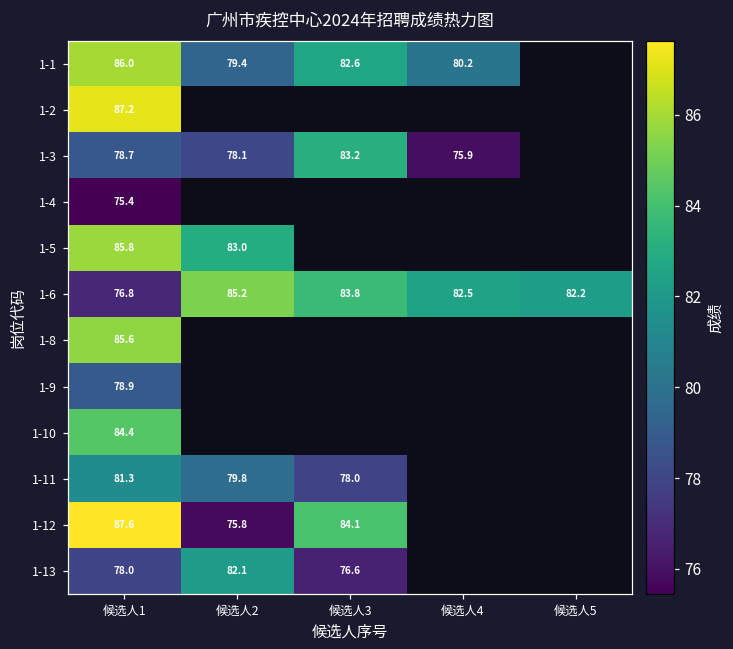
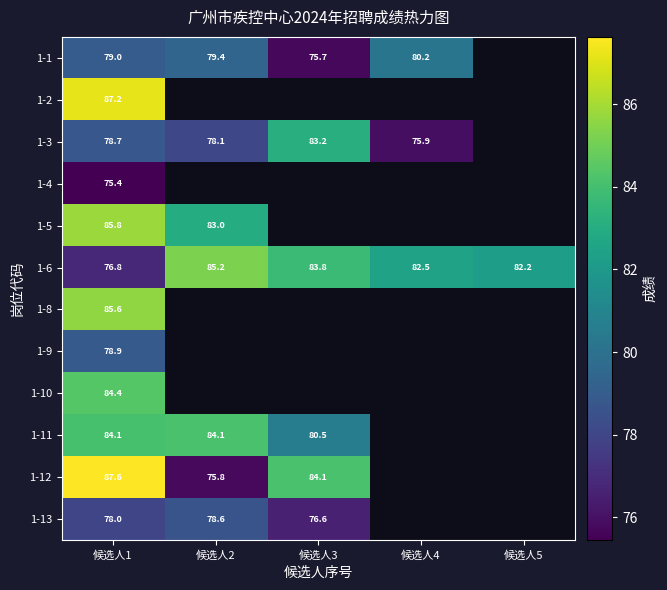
  {
    "1-1": {
-     "候选人1": 86.0,
+     "候选人1": 79.0,
      "候选人2": 79.4,
-     "候选人3": 82.6,
+     "候选人3": 75.7,
      "候选人4": 80.2
    },
    "1-2": {
      "候选人1": 87.2
    },
    "1-3": {
      "候选人1": 78.7,
      "候选人2": 78.1,
      "候选人3": 83.2,
      "候选人4": 75.9
    },
    "1-4": {
      "候选人1": 75.4
    },
    "1-5": {
      "候选人1": 85.8,
      "候选人2": 83.0
    },
    "1-6": {
      "候选人1": 76.8,
      "候选人2": 85.2,
      "候选人3": 83.8,
      "候选人4": 82.5,
      "候选人5": 82.2
    },
    "1-8": {
      "候选人1": 85.6
    },
    "1-9": {
      "候选人1": 78.9
    },
    "1-10": {
      "候选人1": 84.4
    },
    "1-11": {
-     "候选人1": 81.3,
-     "候选人2": 79.8,
-     "候选人3": 78.0
+     "候选人1": 84.1,
+     "候选人2": 84.1,
+     "候选人3": 80.5
    },
    "1-12": {
      "候选人1": 87.6,
      "候选人2": 75.8,
      "候选人3": 84.1
    },
    "1-13": {
      "候选人1": 78.0,
-     "候选人2": 82.1,
+     "候选人2": 78.6,
      "候选人3": 76.6
    }
  }
